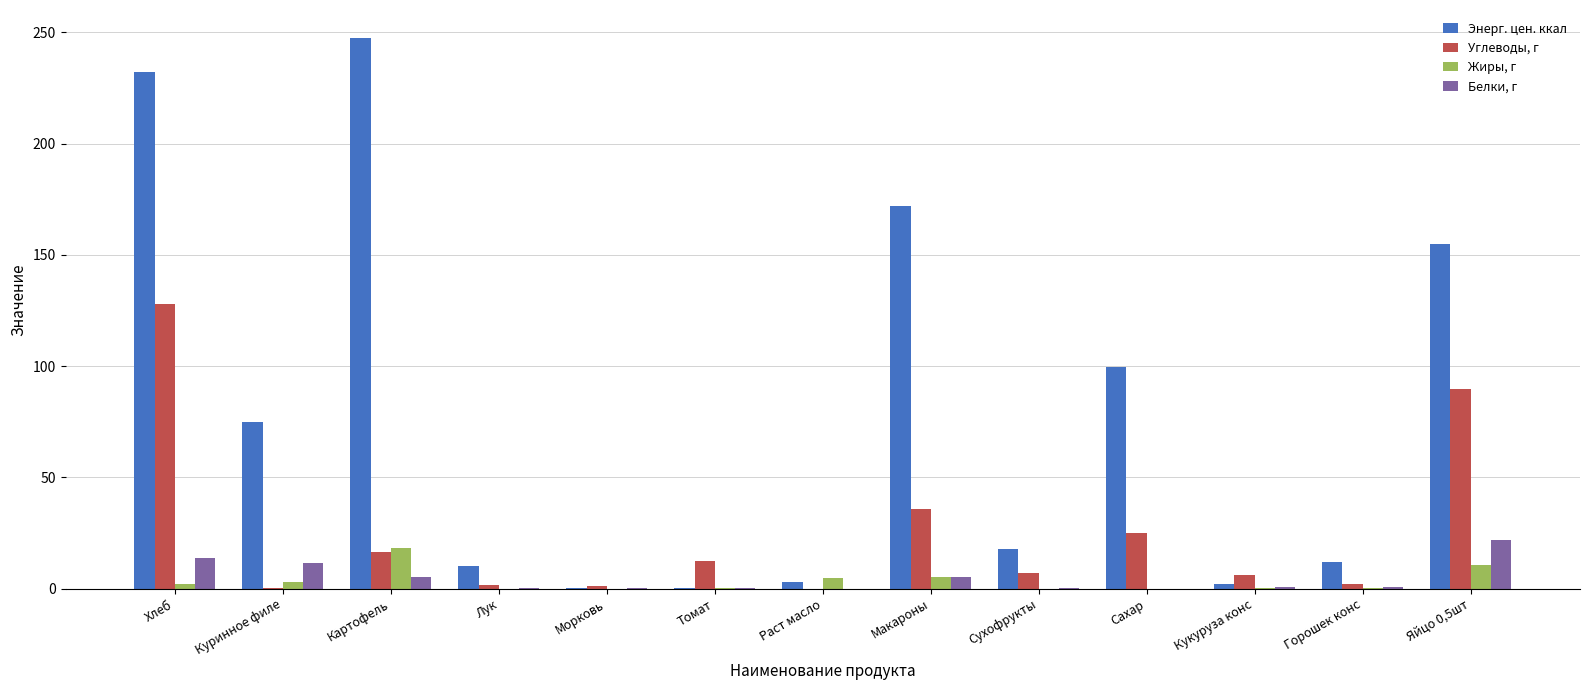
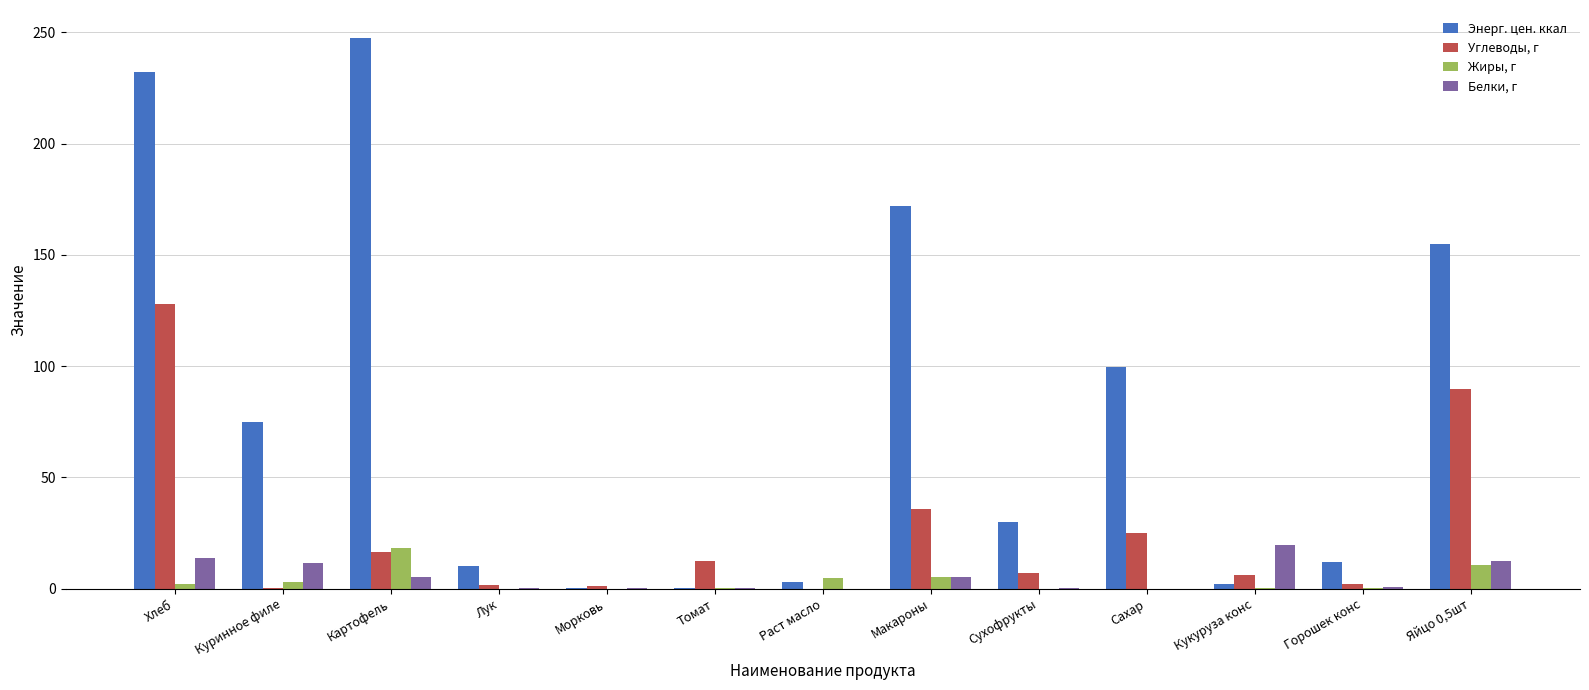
  {
    "Энерг. цен. ккал": {
      "Хлеб": 232,
      "Куринное филе": 75,
      "Картофель": 248,
      "Лук": 10,
      "Раст масло": 3,
      "Макароны": 172,
-     "Сухофрукты": 18,
+     "Сухофрукты": 30,
      "Сахар": 100,
      "Кукуруза конс": 2,
      "Горошек конс": 12,
      "Яйцо 0,5шт": 155
    },
    "Углеводы, г": {
      "Хлеб": 128,
      "Картофель": 16,
      "Лук": 2,
      "Морковь": 1,
      "Томат": 13,
      "Раст масло": 0,
      "Макароны": 36,
      "Сухофрукты": 7,
      "Сахар": 25,
      "Кукуруза конс": 6,
      "Горошек конс": 2,
      "Яйцо 0,5шт": 90
    },
    "Жиры, г": {
      "Хлеб": 2,
      "Куринное филе": 3,
      "Картофель": 18,
      "Лук": 0,
      "Морковь": 0,
      "Раст масло": 5,
      "Макароны": 5,
      "Сухофрукты": 0,
      "Сахар": 0,
      "Яйцо 0,5шт": 11
    },
    "Белки, г": {
      "Хлеб": 14,
      "Куринное филе": 12,
      "Картофель": 5,
      "Раст масло": 0,
      "Макароны": 5,
      "Сахар": 0,
-     "Кукуруза конс": 1,
-     "Яйцо 0,5шт": 22
+     "Кукуруза конс": 20,
+     "Яйцо 0,5шт": 13
    }
  }
